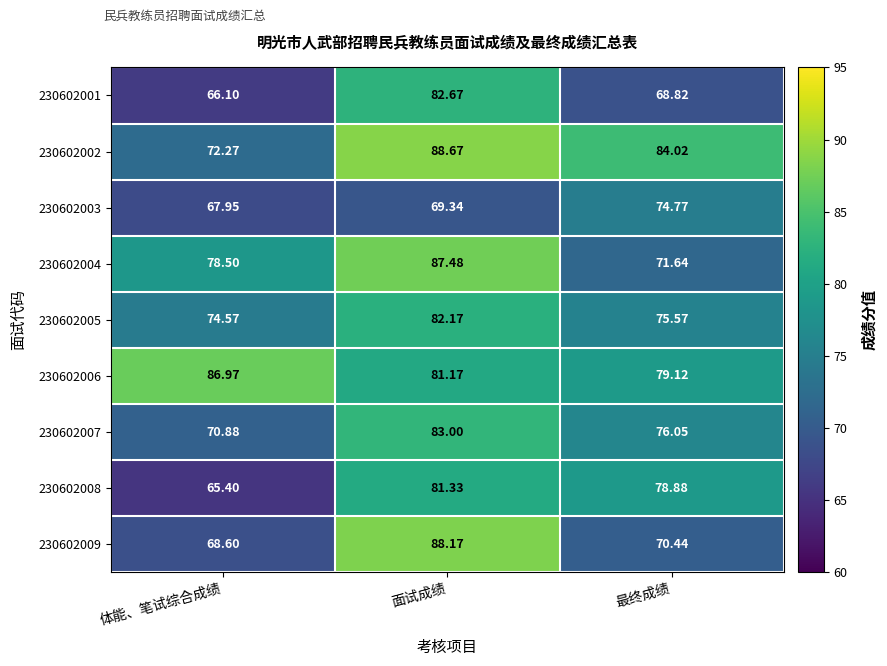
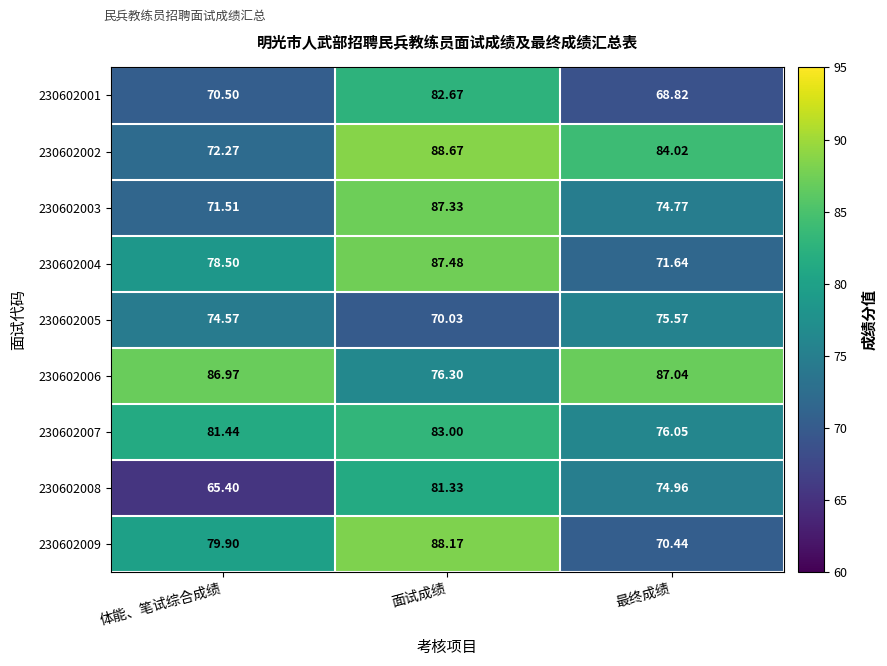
  {
    "230602001": {
-     "体能、笔试综合成绩": 66.10,
+     "体能、笔试综合成绩": 70.50,
      "面试成绩": 82.67,
      "最终成绩": 68.82
    },
    "230602002": {
      "体能、笔试综合成绩": 72.27,
      "面试成绩": 88.67,
      "最终成绩": 84.02
    },
    "230602003": {
-     "体能、笔试综合成绩": 67.95,
-     "面试成绩": 69.34,
+     "体能、笔试综合成绩": 71.51,
+     "面试成绩": 87.33,
      "最终成绩": 74.77
    },
    "230602004": {
      "体能、笔试综合成绩": 78.50,
      "面试成绩": 87.48,
      "最终成绩": 71.64
    },
    "230602005": {
      "体能、笔试综合成绩": 74.57,
-     "面试成绩": 82.17,
+     "面试成绩": 70.03,
      "最终成绩": 75.57
    },
    "230602006": {
      "体能、笔试综合成绩": 86.97,
-     "面试成绩": 81.17,
-     "最终成绩": 79.12
+     "面试成绩": 76.30,
+     "最终成绩": 87.04
    },
    "230602007": {
-     "体能、笔试综合成绩": 70.88,
+     "体能、笔试综合成绩": 81.44,
      "面试成绩": 83.00,
      "最终成绩": 76.05
    },
    "230602008": {
      "体能、笔试综合成绩": 65.40,
      "面试成绩": 81.33,
-     "最终成绩": 78.88
+     "最终成绩": 74.96
    },
    "230602009": {
-     "体能、笔试综合成绩": 68.60,
+     "体能、笔试综合成绩": 79.90,
      "面试成绩": 88.17,
      "最终成绩": 70.44
    }
  }
